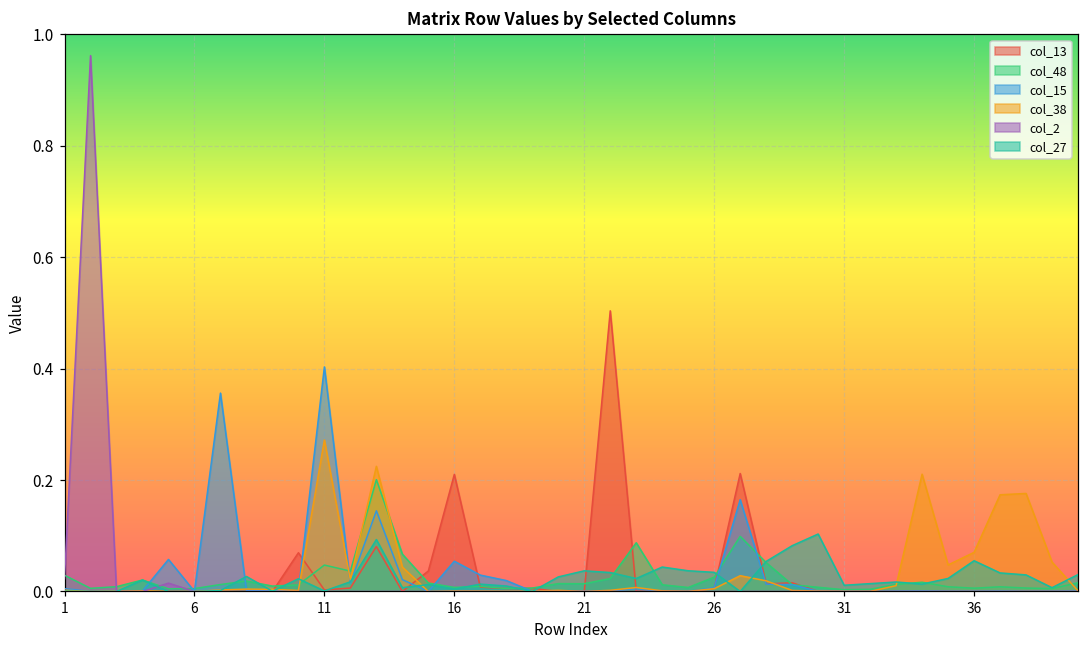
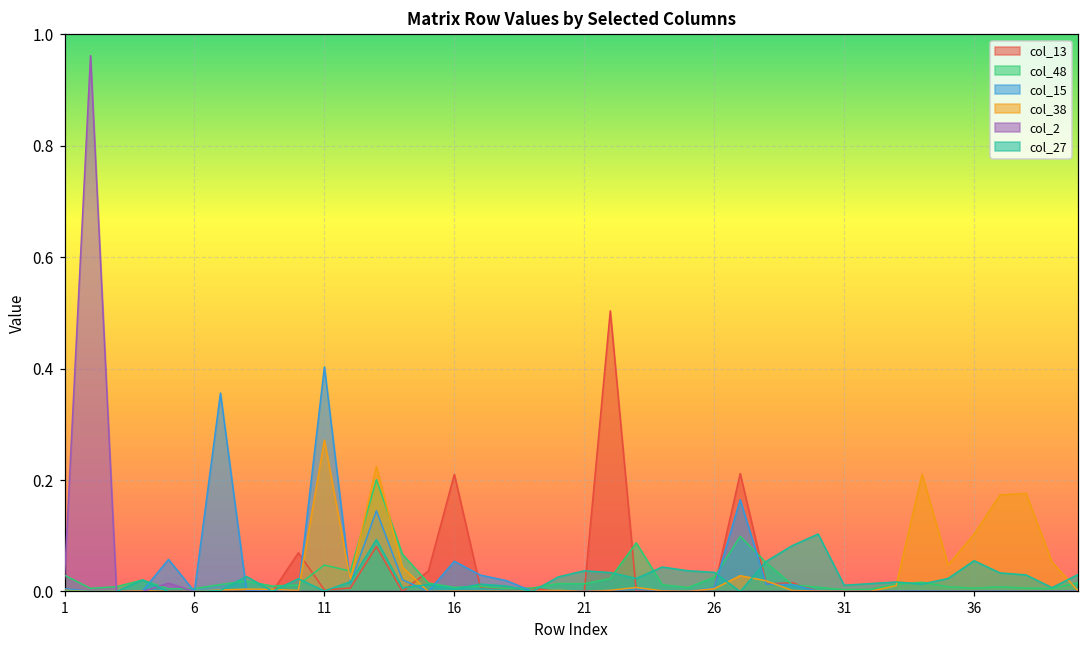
  {
    "col_13": {
      "16": 0.21
    },
    "col_15": {
      "11": 0.40,
      "16": 0.05
    },
    "col_38": {
      "11": 0.27,
-     "36": 0.07
+     "36": 0.10
    },
    "col_2": {
      "1": 0.02
    }
  }
